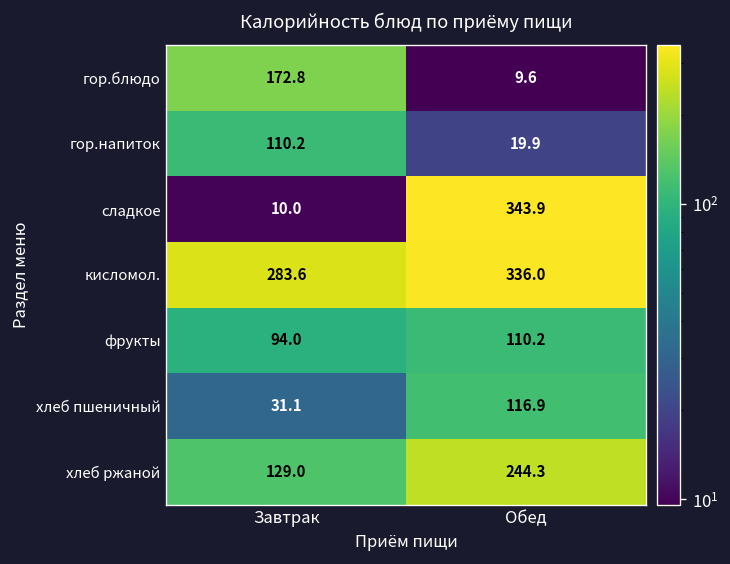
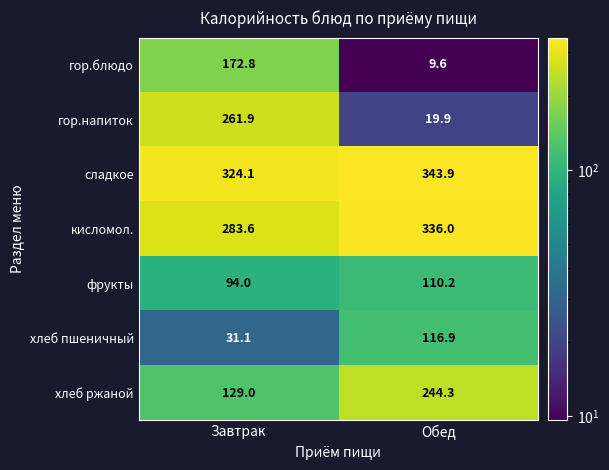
  {
    "гор.блюдо": {
      "Завтрак": 172.8,
      "Обед": 9.6
    },
    "гор.напиток": {
-     "Завтрак": 110.2,
+     "Завтрак": 261.9,
      "Обед": 19.9
    },
    "сладкое": {
-     "Завтрак": 10.0,
+     "Завтрак": 324.1,
      "Обед": 343.9
    },
    "кисломол.": {
      "Завтрак": 283.6,
      "Обед": 336.0
    },
    "фрукты": {
      "Завтрак": 94.0,
      "Обед": 110.2
    },
    "хлеб пшеничный": {
      "Завтрак": 31.1,
      "Обед": 116.9
    },
    "хлеб ржаной": {
      "Завтрак": 129.0,
      "Обед": 244.3
    }
  }
